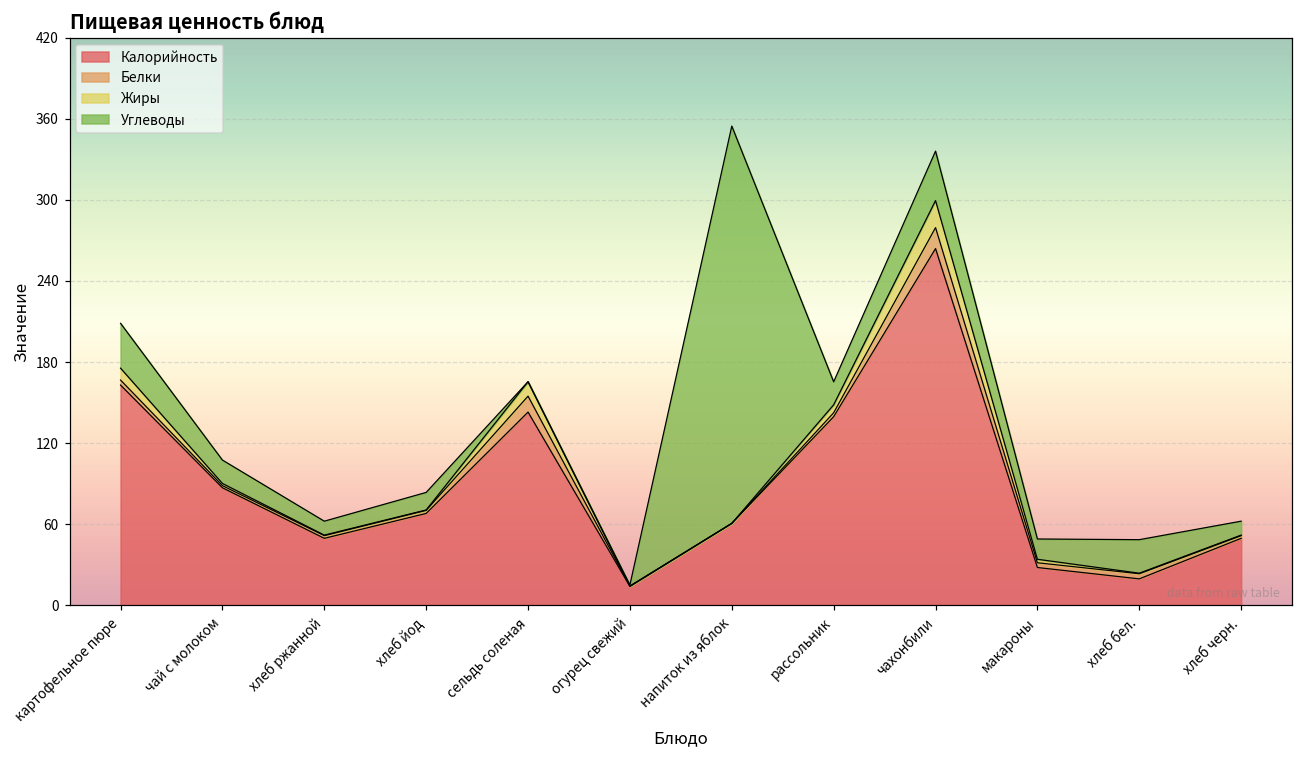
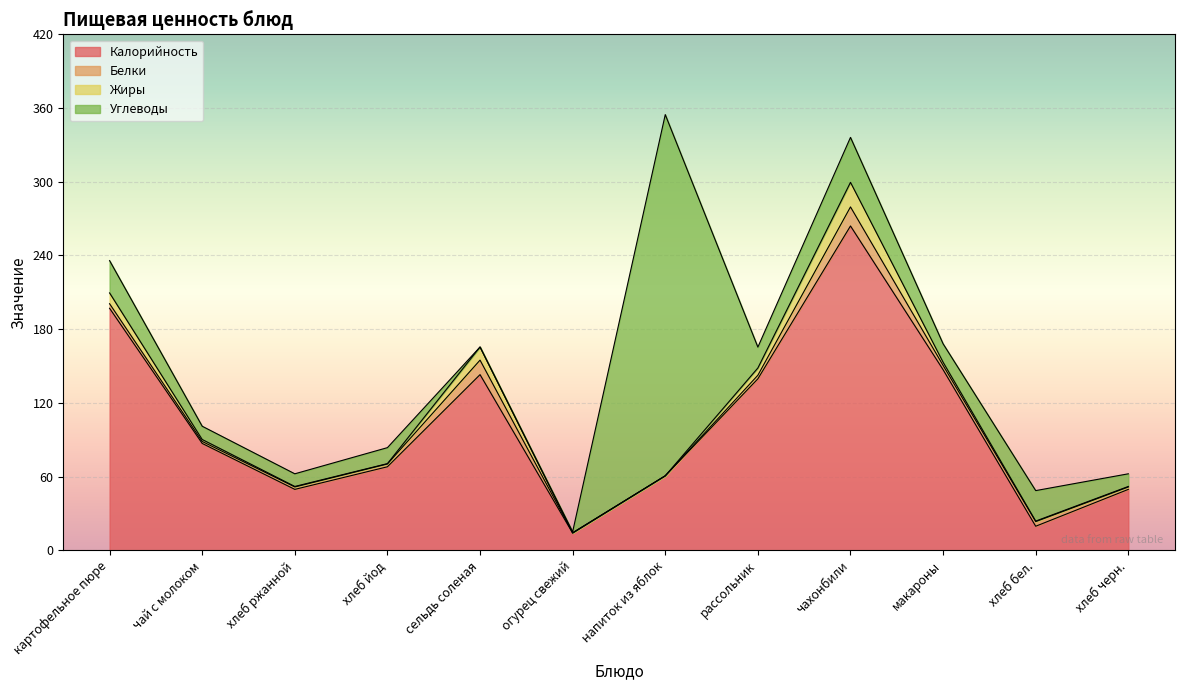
  {
    "Калорийность": {
-     "картофельное пюре": 163,
+     "картофельное пюре": 197,
      "хлеб йод": 68,
      "сельдь соленая": 143,
      "рассольник": 140,
      "чахонбили": 264,
-     "макароны": 28,
+     "макароны": 147,
      "хлеб бел.": 20
    },
    "Углеводы": {
-     "картофельное пюре": 33,
-     "чай с молоком": 17,
+     "картофельное пюре": 26,
+     "чай с молоком": 11,
      "хлеб ржанной": 10,
      "хлеб йод": 13,
      "напиток из яблок": 294,
      "рассольник": 17,
      "чахонбили": 37,
      "макароны": 15,
      "хлеб бел.": 25,
      "хлеб черн.": 10
    }
  }
